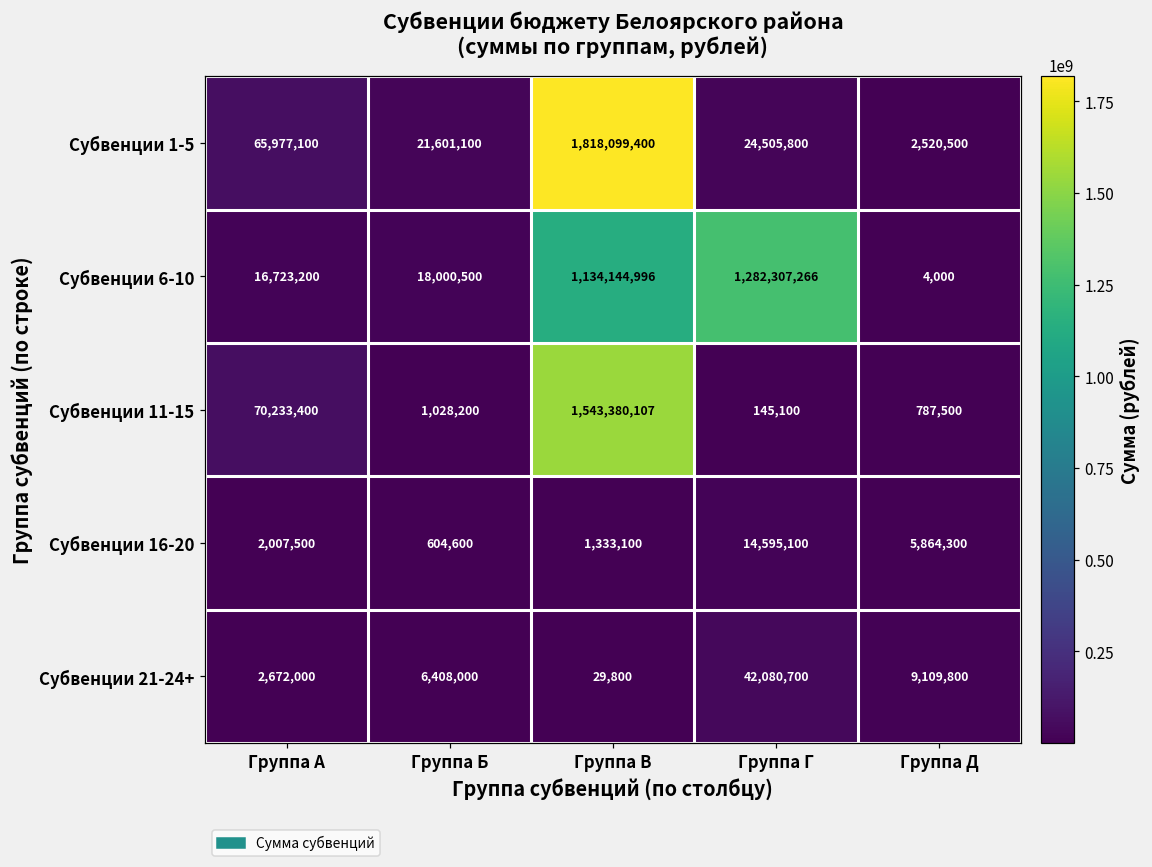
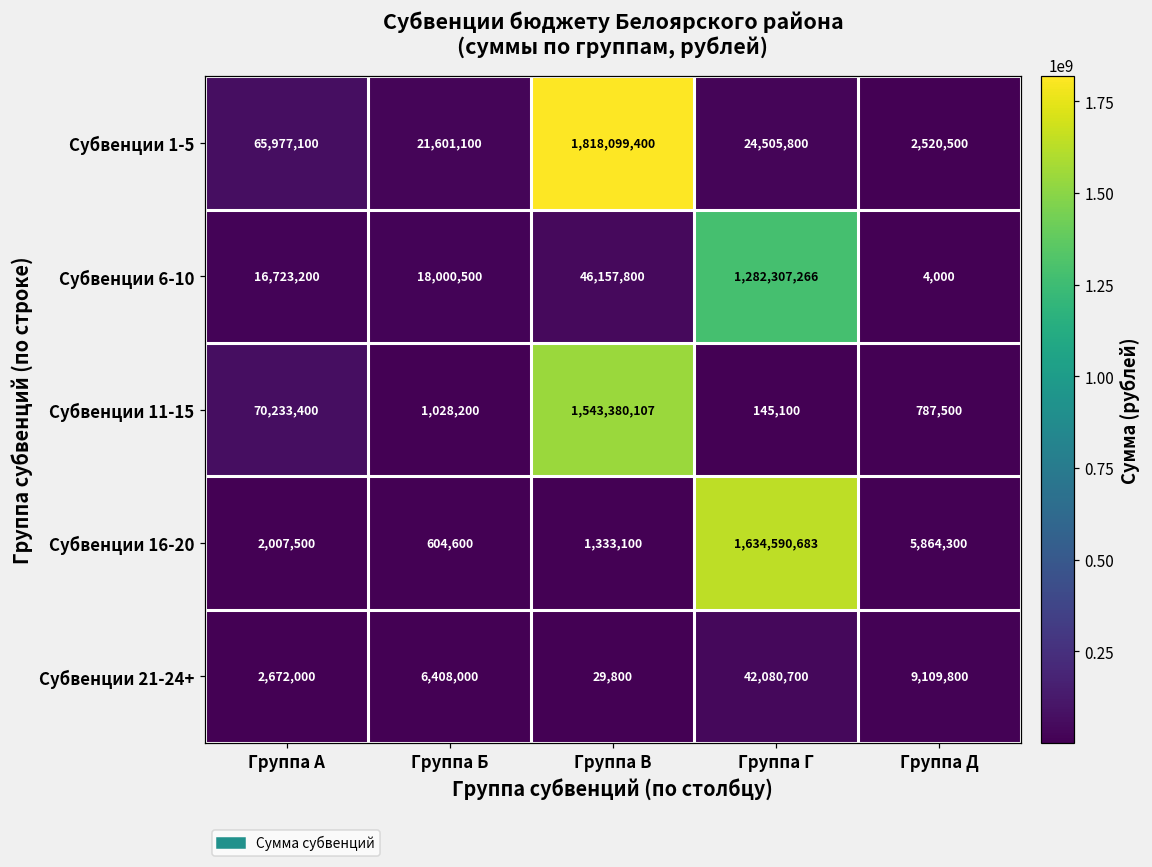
  {
    "Субвенции 1-5": {
      "Группа А": "65,977,100",
      "Группа Б": "21,601,100",
      "Группа В": "1,818,099,400",
      "Группа Г": "24,505,800",
      "Группа Д": "2,520,500"
    },
    "Субвенции 6-10": {
      "Группа А": "16,723,200",
      "Группа Б": "18,000,500",
-     "Группа В": "1,134,144,996",
+     "Группа В": "46,157,800",
      "Группа Г": "1,282,307,266",
      "Группа Д": "4,000"
    },
    "Субвенции 11-15": {
      "Группа А": "70,233,400",
      "Группа Б": "1,028,200",
      "Группа В": "1,543,380,107",
      "Группа Г": "145,100",
      "Группа Д": "787,500"
    },
    "Субвенции 16-20": {
      "Группа А": "2,007,500",
      "Группа Б": "604,600",
      "Группа В": "1,333,100",
-     "Группа Г": "14,595,100",
+     "Группа Г": "1,634,590,683",
      "Группа Д": "5,864,300"
    },
    "Субвенции 21-24+": {
      "Группа А": "2,672,000",
      "Группа Б": "6,408,000",
      "Группа В": "29,800",
      "Группа Г": "42,080,700",
      "Группа Д": "9,109,800"
    }
  }
